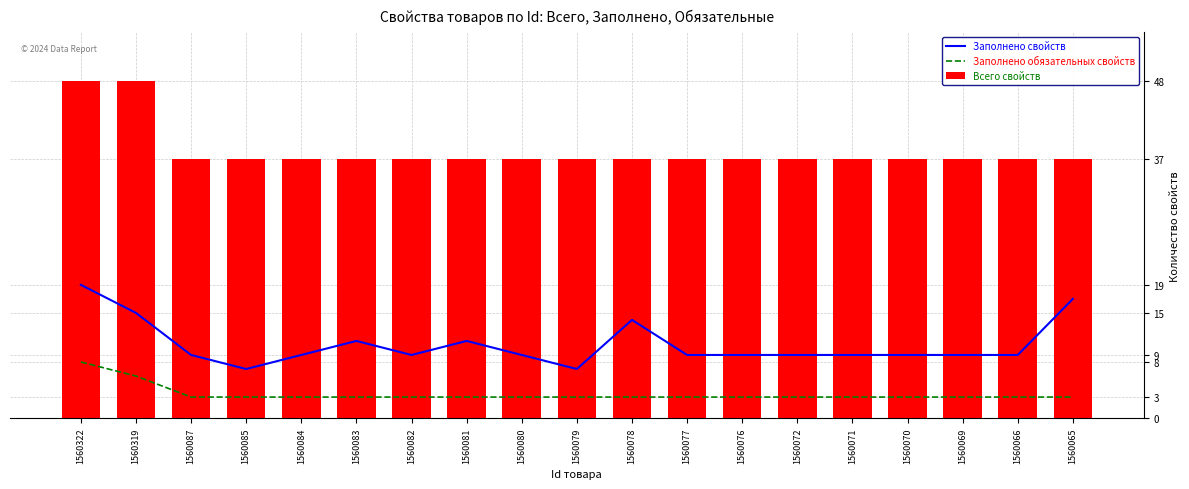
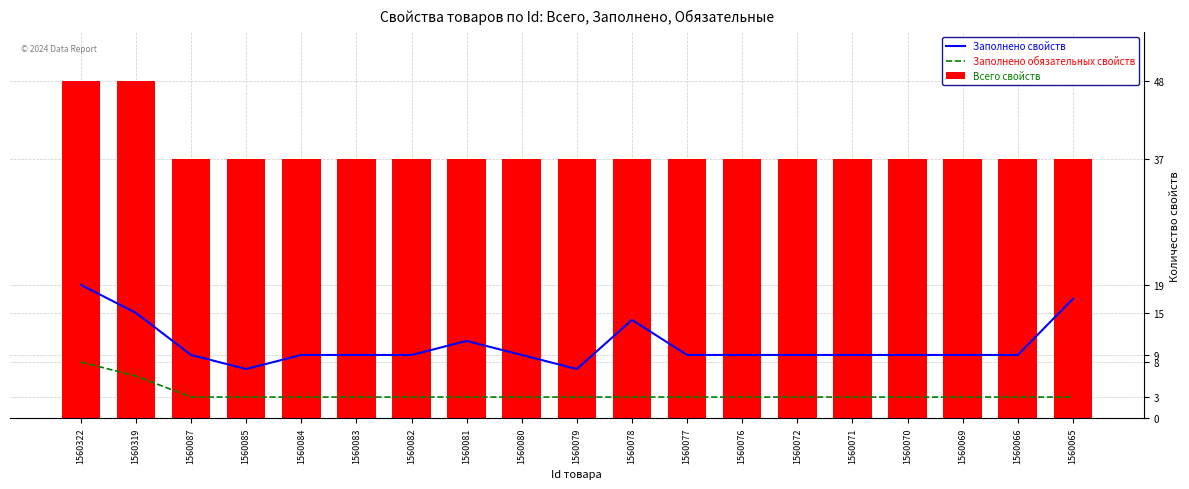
  {
    "Заполнено свойств": {
      "1560322": 19,
      "1560319": 15,
      "1560087": 9,
      "1560085": 7,
      "1560084": 9,
-     "1560083": 11,
+     "1560083": 9,
      "1560082": 9,
      "1560081": 11,
      "1560080": 9,
      "1560079": 7,
      "1560078": 14,
      "1560077": 9,
      "1560076": 9,
      "1560072": 9,
      "1560071": 9,
      "1560070": 9,
      "1560069": 9,
      "1560066": 9,
      "1560065": 17
    },
    "Всего свойств": {
      "1560322": 48,
      "1560319": 48,
      "1560087": 37,
      "1560085": 37,
      "1560084": 37,
      "1560083": 37,
      "1560082": 37,
      "1560081": 37,
      "1560080": 37,
      "1560079": 37,
      "1560078": 37,
      "1560077": 37,
      "1560076": 37,
      "1560072": 37,
      "1560071": 37,
      "1560070": 37,
      "1560069": 37,
      "1560066": 37,
      "1560065": 37
    },
    "Заполнено обязательных свойств": {
      "1560322": 8,
      "1560319": 6,
      "1560087": 3,
      "1560085": 3,
      "1560084": 3,
      "1560083": 3,
      "1560082": 3,
      "1560081": 3,
      "1560080": 3,
      "1560079": 3,
      "1560078": 3,
      "1560077": 3,
      "1560076": 3,
      "1560072": 3,
      "1560071": 3,
      "1560070": 3,
      "1560069": 3,
      "1560066": 3,
      "1560065": 3
    }
  }
